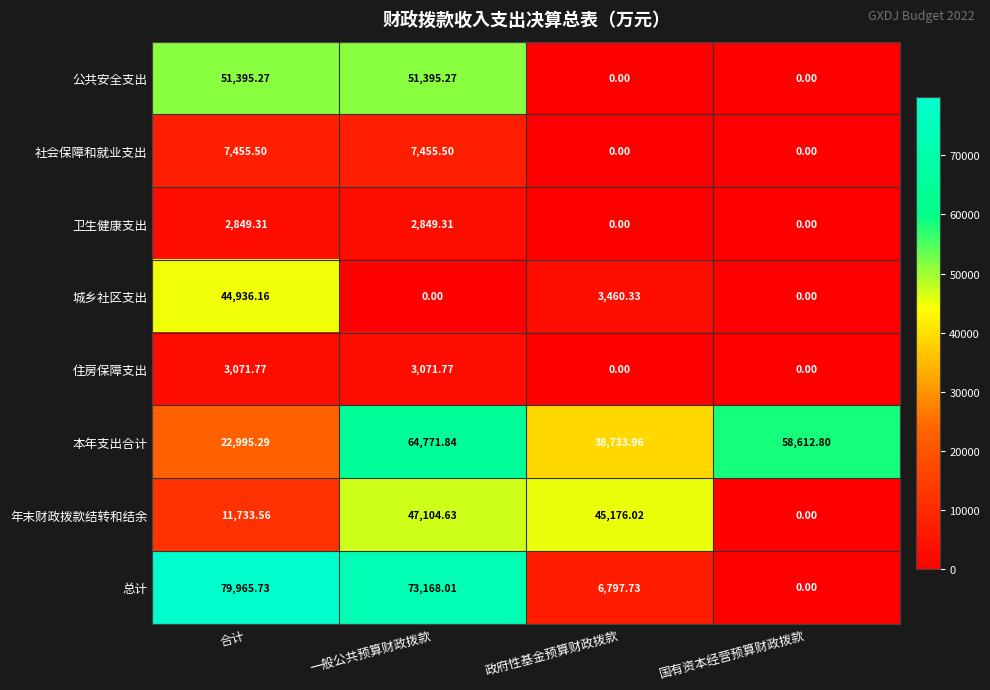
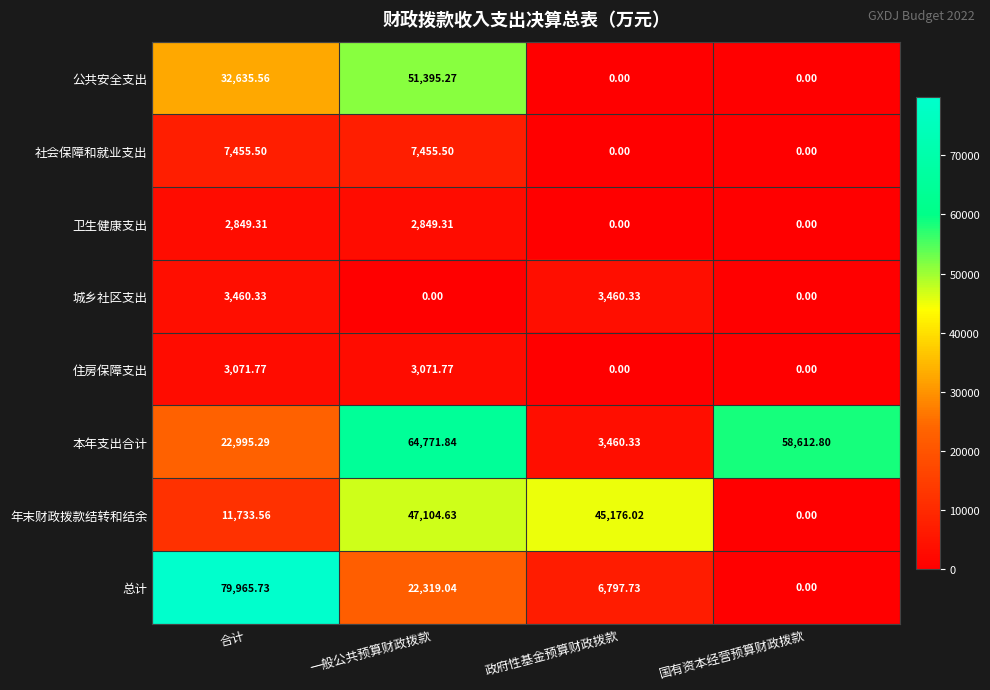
  {
    "公共安全支出": {
-     "合计": "51,395.27",
+     "合计": "32,635.56",
      "一般公共预算财政拨款": "51,395.27",
      "政府性基金预算财政拨款": "0.00",
      "国有资本经营预算财政拨款": "0.00"
    },
    "社会保障和就业支出": {
      "合计": "7,455.50",
      "一般公共预算财政拨款": "7,455.50",
      "政府性基金预算财政拨款": "0.00",
      "国有资本经营预算财政拨款": "0.00"
    },
    "卫生健康支出": {
      "合计": "2,849.31",
      "一般公共预算财政拨款": "2,849.31",
      "政府性基金预算财政拨款": "0.00",
      "国有资本经营预算财政拨款": "0.00"
    },
    "城乡社区支出": {
-     "合计": "44,936.16",
+     "合计": "3,460.33",
      "一般公共预算财政拨款": "0.00",
      "政府性基金预算财政拨款": "3,460.33",
      "国有资本经营预算财政拨款": "0.00"
    },
    "住房保障支出": {
      "合计": "3,071.77",
      "一般公共预算财政拨款": "3,071.77",
      "政府性基金预算财政拨款": "0.00",
      "国有资本经营预算财政拨款": "0.00"
    },
    "本年支出合计": {
      "合计": "22,995.29",
      "一般公共预算财政拨款": "64,771.84",
-     "政府性基金预算财政拨款": "38,733.96",
+     "政府性基金预算财政拨款": "3,460.33",
      "国有资本经营预算财政拨款": "58,612.80"
    },
    "年末财政拨款结转和结余": {
      "合计": "11,733.56",
      "一般公共预算财政拨款": "47,104.63",
      "政府性基金预算财政拨款": "45,176.02",
      "国有资本经营预算财政拨款": "0.00"
    },
    "总计": {
      "合计": "79,965.73",
-     "一般公共预算财政拨款": "73,168.01",
+     "一般公共预算财政拨款": "22,319.04",
      "政府性基金预算财政拨款": "6,797.73",
      "国有资本经营预算财政拨款": "0.00"
    }
  }
